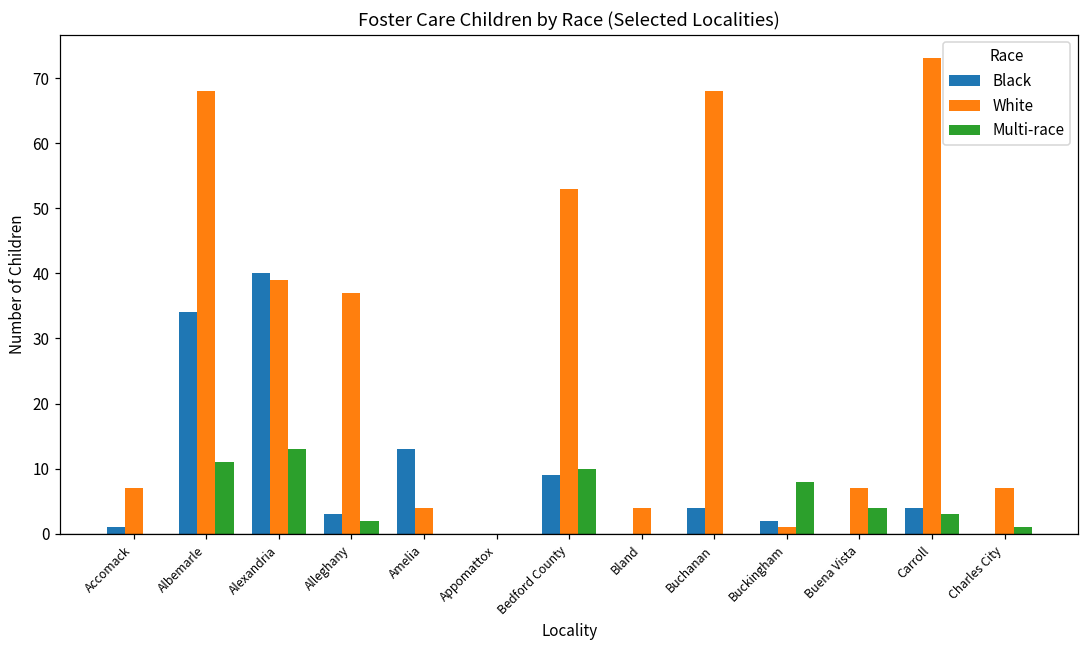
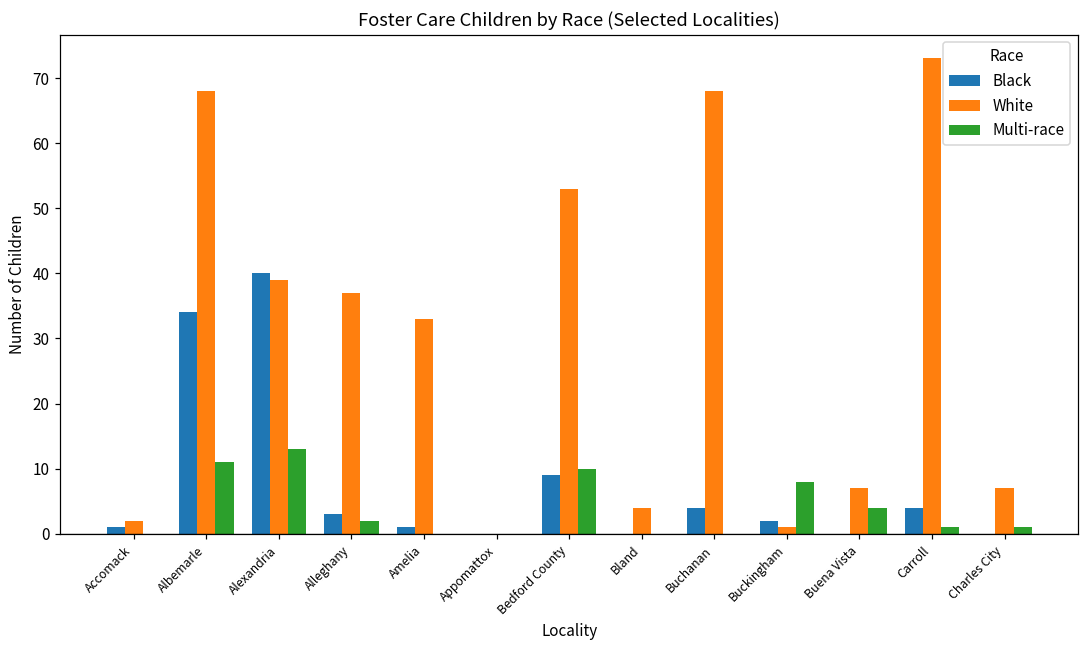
  {
    "Black": {
      "Accomack": 1,
      "Albemarle": 34,
      "Alexandria": 40,
      "Alleghany": 3,
-     "Amelia": 13,
+     "Amelia": 1,
      "Appomattox": 0,
      "Bedford County": 9,
      "Bland": 0,
      "Buchanan": 4,
      "Buckingham": 2,
      "Buena Vista": 0,
      "Carroll": 4,
      "Charles City": 0
    },
    "White": {
-     "Accomack": 7,
+     "Accomack": 2,
      "Albemarle": 68,
      "Alexandria": 39,
      "Alleghany": 37,
-     "Amelia": 4,
+     "Amelia": 33,
      "Appomattox": 0,
      "Bedford County": 53,
      "Bland": 4,
      "Buchanan": 68,
      "Buckingham": 1,
      "Buena Vista": 7,
      "Carroll": 73,
      "Charles City": 7
    },
    "Multi-race": {
      "Accomack": 0,
      "Albemarle": 11,
      "Alexandria": 13,
      "Alleghany": 2,
      "Amelia": 0,
      "Appomattox": 0,
      "Bedford County": 10,
      "Bland": 0,
      "Buchanan": 0,
      "Buckingham": 8,
      "Buena Vista": 4,
-     "Carroll": 3,
+     "Carroll": 1,
      "Charles City": 1
    }
  }
